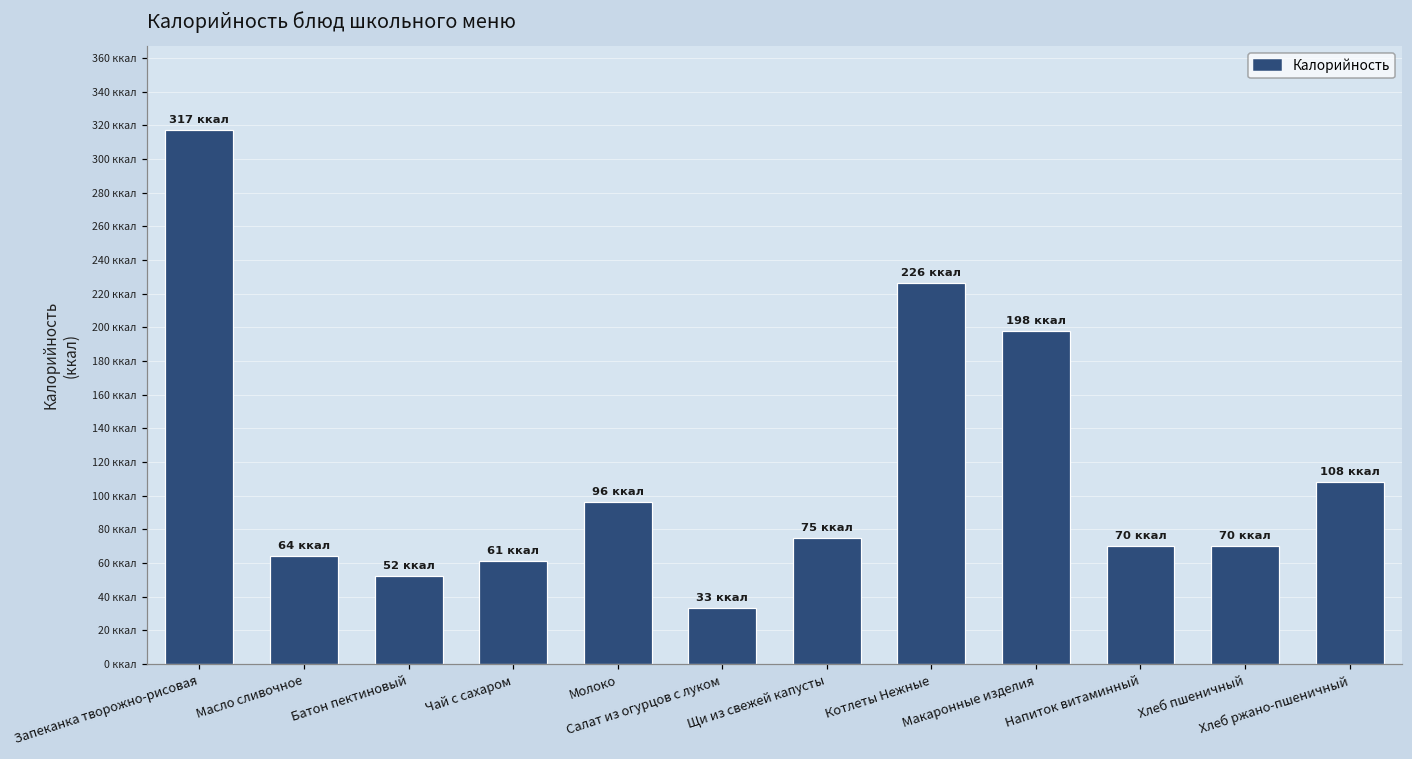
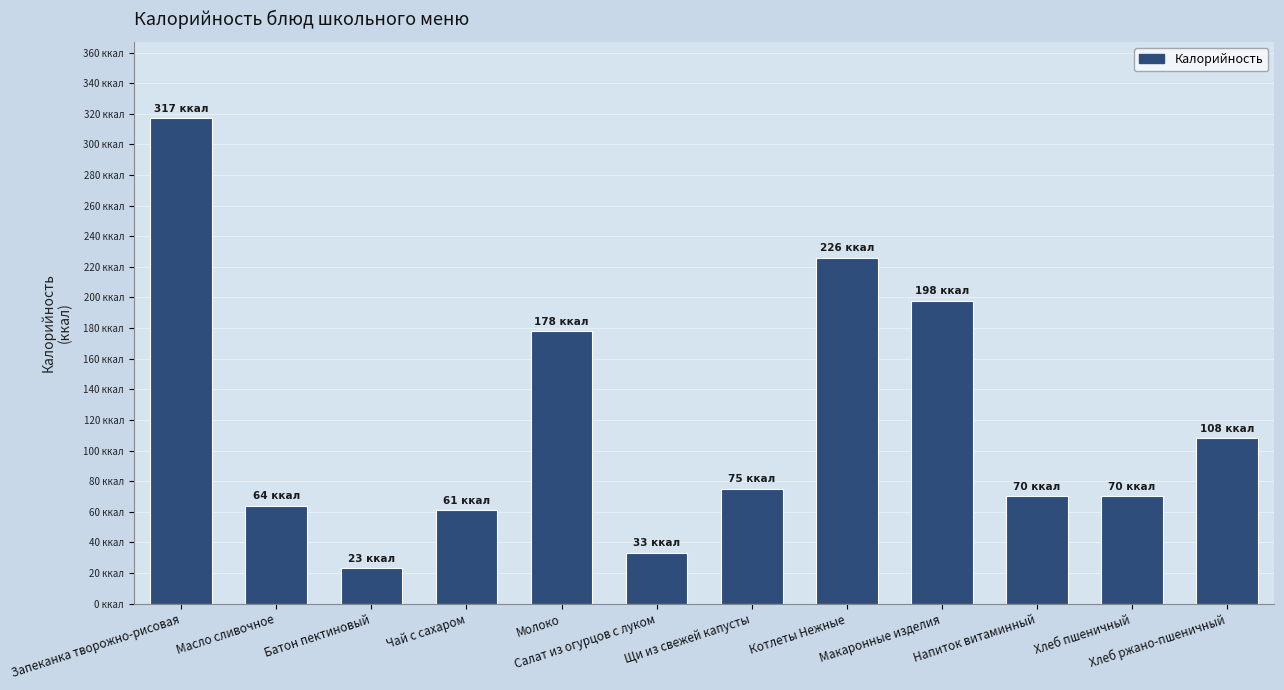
  {
    "Запеканка творожно-рисовая": 317,
    "Масло сливочное": 64,
-   "Батон пектиновый": 52,
+   "Батон пектиновый": 23,
    "Чай с сахаром": 61,
-   "Молоко": 96,
+   "Молоко": 178,
    "Салат из огурцов с луком": 33,
    "Щи из свежей капусты": 75,
    "Котлеты Нежные": 226,
    "Макаронные изделия": 198,
    "Напиток витаминный": 70,
    "Хлеб пшеничный": 70,
    "Хлеб ржано-пшеничный": 108
  }
